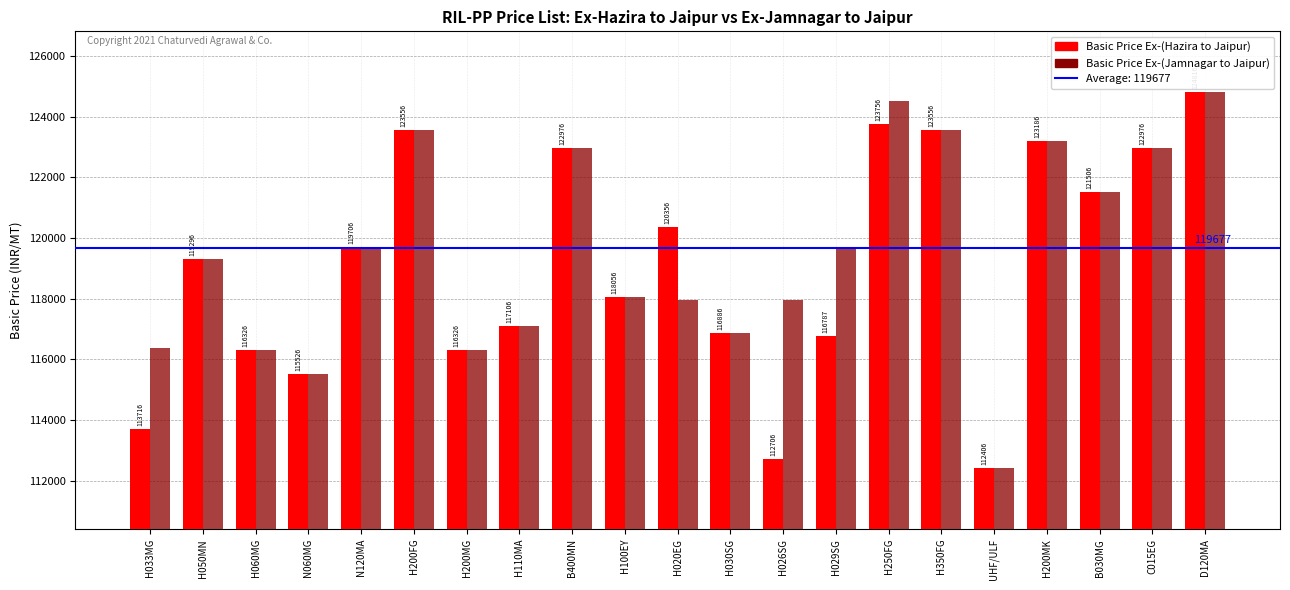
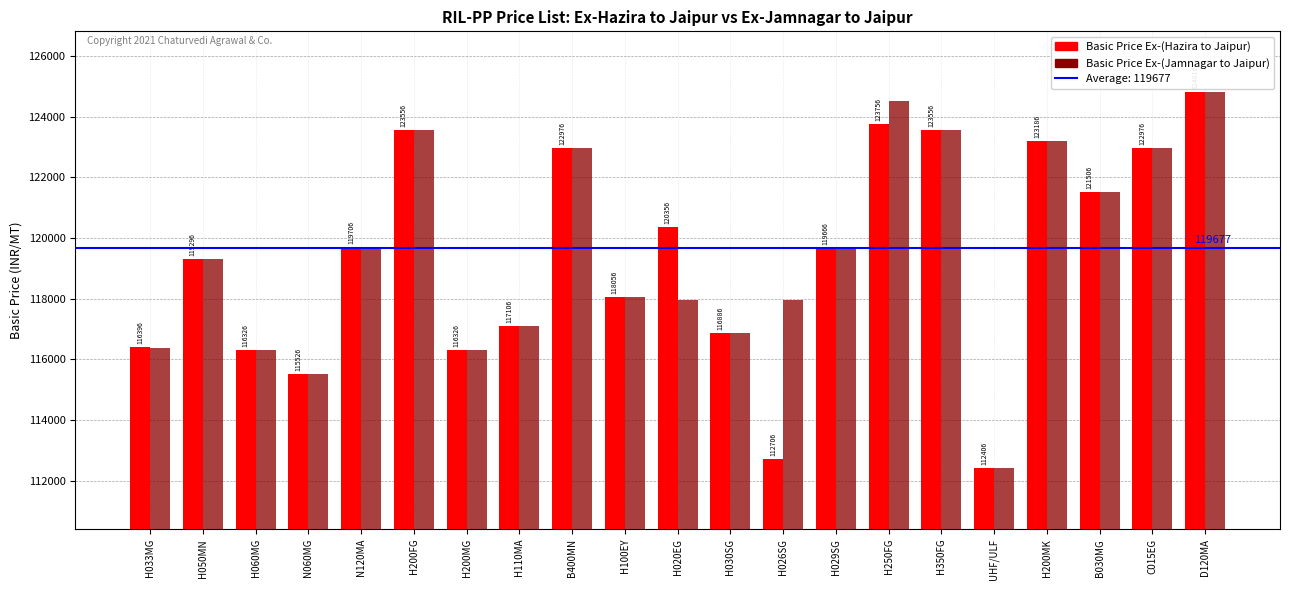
  {
    "Basic Price Ex-(Hazira to Jaipur)": {
-     "H033MG": 113716,
+     "H033MG": 116396,
      "H050MN": 119296,
      "H060MG": 116326,
      "N060MG": 115526,
      "N120MA": 119706,
      "H200FG": 123556,
      "H200MG": 116326,
      "H110MA": 117106,
      "B400MN": 122976,
      "H100EY": 118056,
      "H020EG": 120356,
      "H030SG": 116886,
      "H026SG": 112706,
-     "H029SG": 116787,
+     "H029SG": 119666,
      "H250FG": 123756,
      "H350FG": 123556,
      "UHF/ULF": 112406,
      "H200MK": 123186,
      "B030MG": 121506,
      "C015EG": 122976
    },
    "Basic Price Ex-(Jamnagar to Jaipur)": {
      "H033MG": 116400,
      "H050MN": 119300,
      "H060MG": 116300,
      "N060MG": 115500,
      "N120MA": 119700,
      "H200FG": 123600,
      "H200MG": 116300,
      "H110MA": 117100,
      "B400MN": 123000,
      "H100EY": 118100,
      "H020EG": 117900,
      "H030SG": 116900,
      "H026SG": 118000,
      "H029SG": 119700,
      "H250FG": 124500,
      "H350FG": 123600,
      "UHF/ULF": 112400,
      "H200MK": 123200,
      "B030MG": 121500,
      "C015EG": 123000
    }
  }
